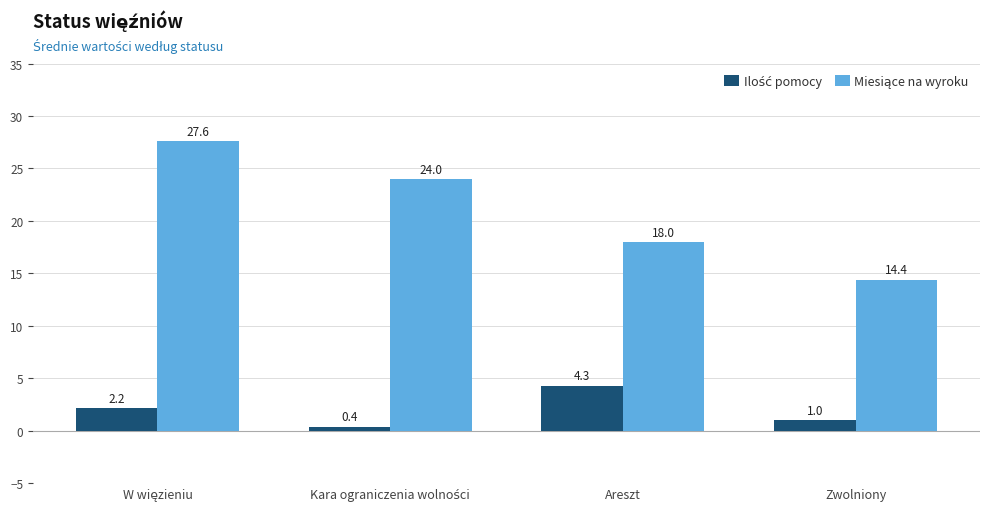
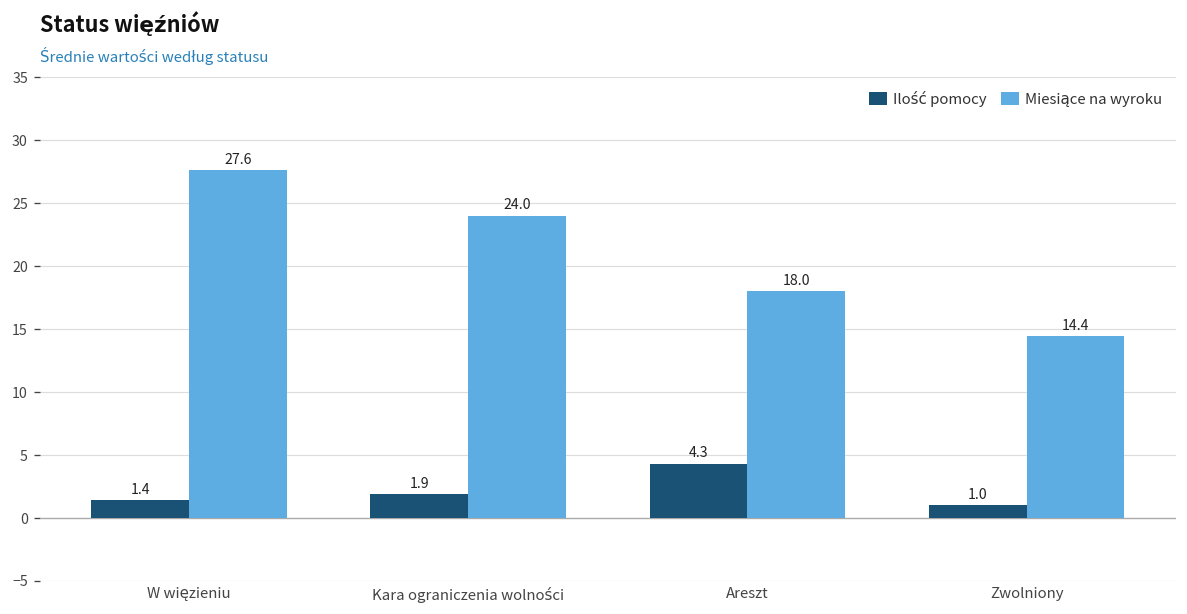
  {
    "Ilość pomocy": {
-     "W więzieniu": 2.2,
-     "Kara ograniczenia wolności": 0.4,
+     "W więzieniu": 1.4,
+     "Kara ograniczenia wolności": 1.9,
      "Areszt": 4.3,
      "Zwolniony": 1.0
    },
    "Miesiące na wyroku": {
      "W więzieniu": 27.6,
      "Kara ograniczenia wolności": 24.0,
      "Areszt": 18.0,
      "Zwolniony": 14.4
    }
  }
